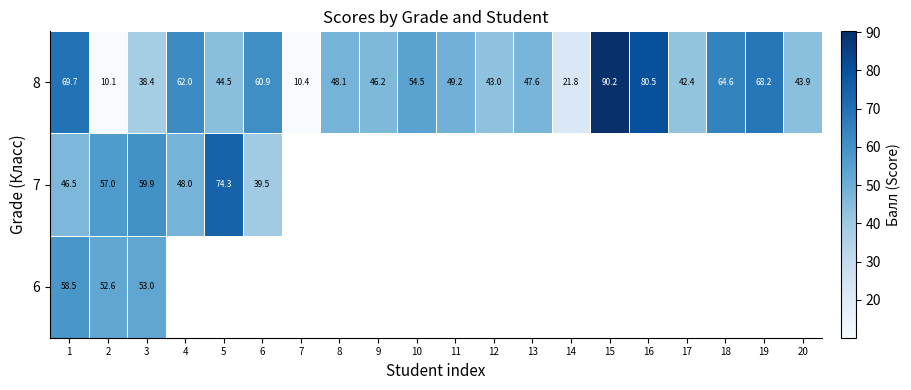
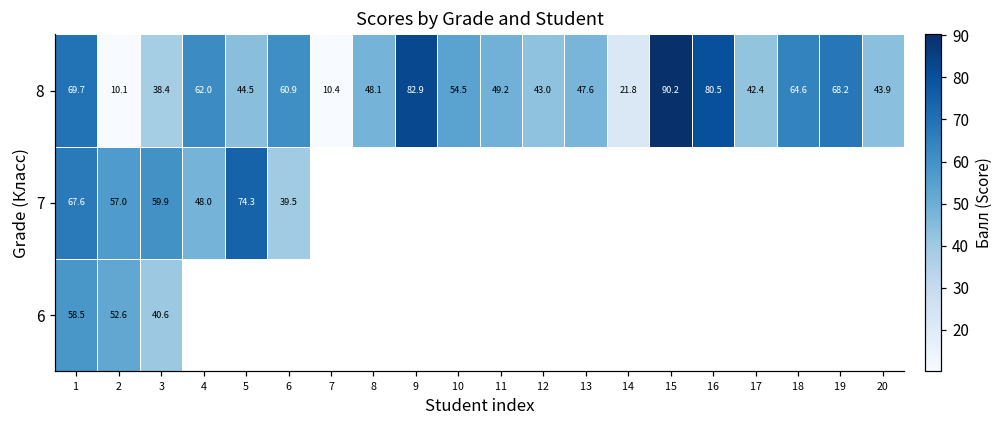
  {
    "8": {
      "1": 69.7,
      "2": 10.1,
      "3": 38.4,
      "4": 62.0,
      "5": 44.5,
      "6": 60.9,
      "7": 10.4,
      "8": 48.1,
-     "9": 46.2,
+     "9": 82.9,
      "10": 54.5,
      "11": 49.2,
      "12": 43.0,
      "13": 47.6,
      "14": 21.8,
      "15": 90.2,
      "16": 80.5,
      "17": 42.4,
      "18": 64.6,
      "19": 68.2,
      "20": 43.9
    },
    "7": {
-     "1": 46.5,
+     "1": 67.6,
      "2": 57.0,
      "3": 59.9,
      "4": 48.0,
      "5": 74.3,
      "6": 39.5
    },
    "6": {
      "1": 58.5,
      "2": 52.6,
-     "3": 53.0
+     "3": 40.6
    }
  }
